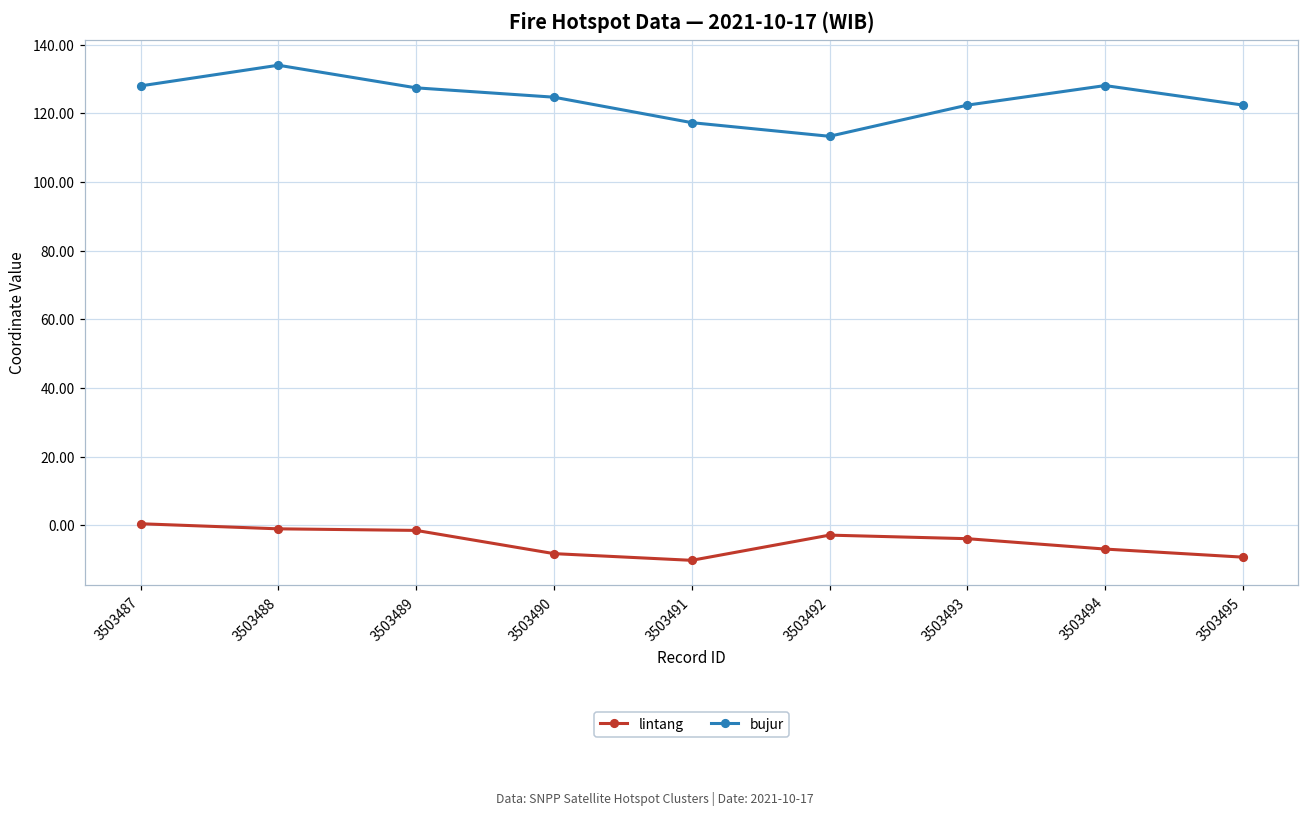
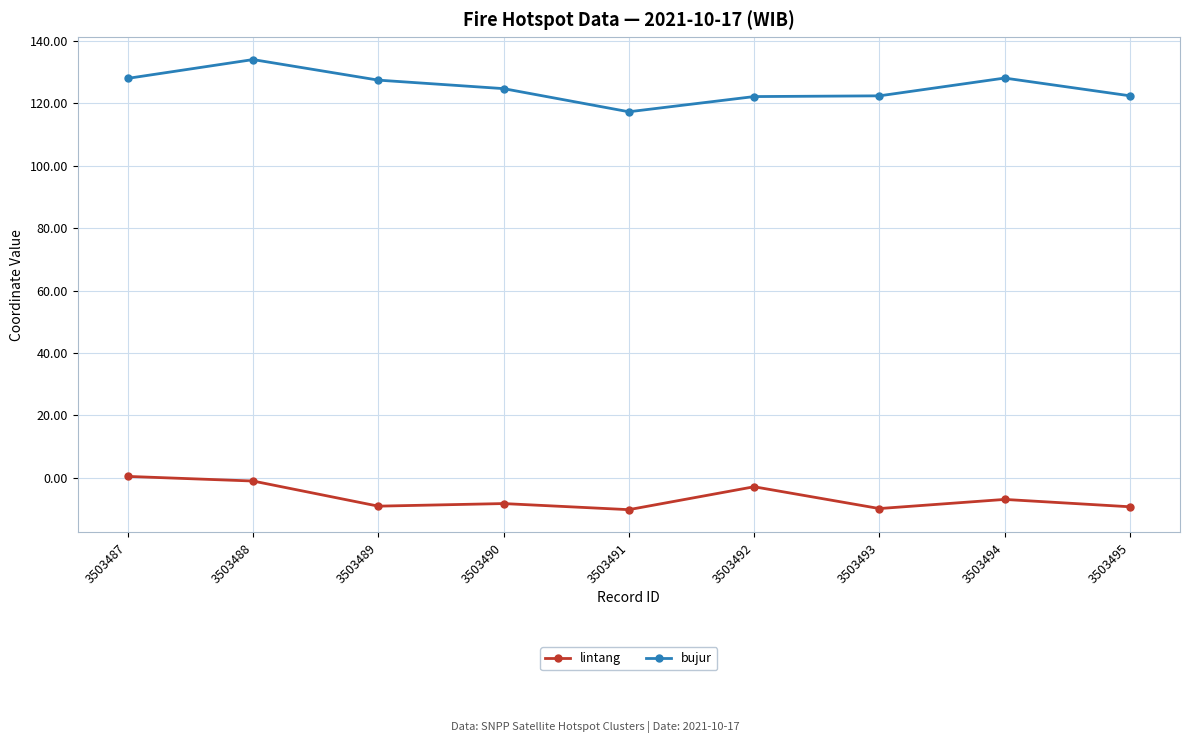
  {
    "lintang": {
      "3503487": 0,
      "3503488": -1,
-     "3503489": -1,
+     "3503489": -9,
      "3503490": -8,
      "3503491": -10,
      "3503492": -3,
-     "3503493": -4,
+     "3503493": -10,
      "3503494": -7,
      "3503495": -9
    },
    "bujur": {
      "3503487": 128,
      "3503488": 134,
      "3503489": 127,
      "3503490": 125,
      "3503491": 117,
-     "3503492": 113,
+     "3503492": 122,
      "3503493": 122,
      "3503494": 128,
      "3503495": 122
    }
  }
